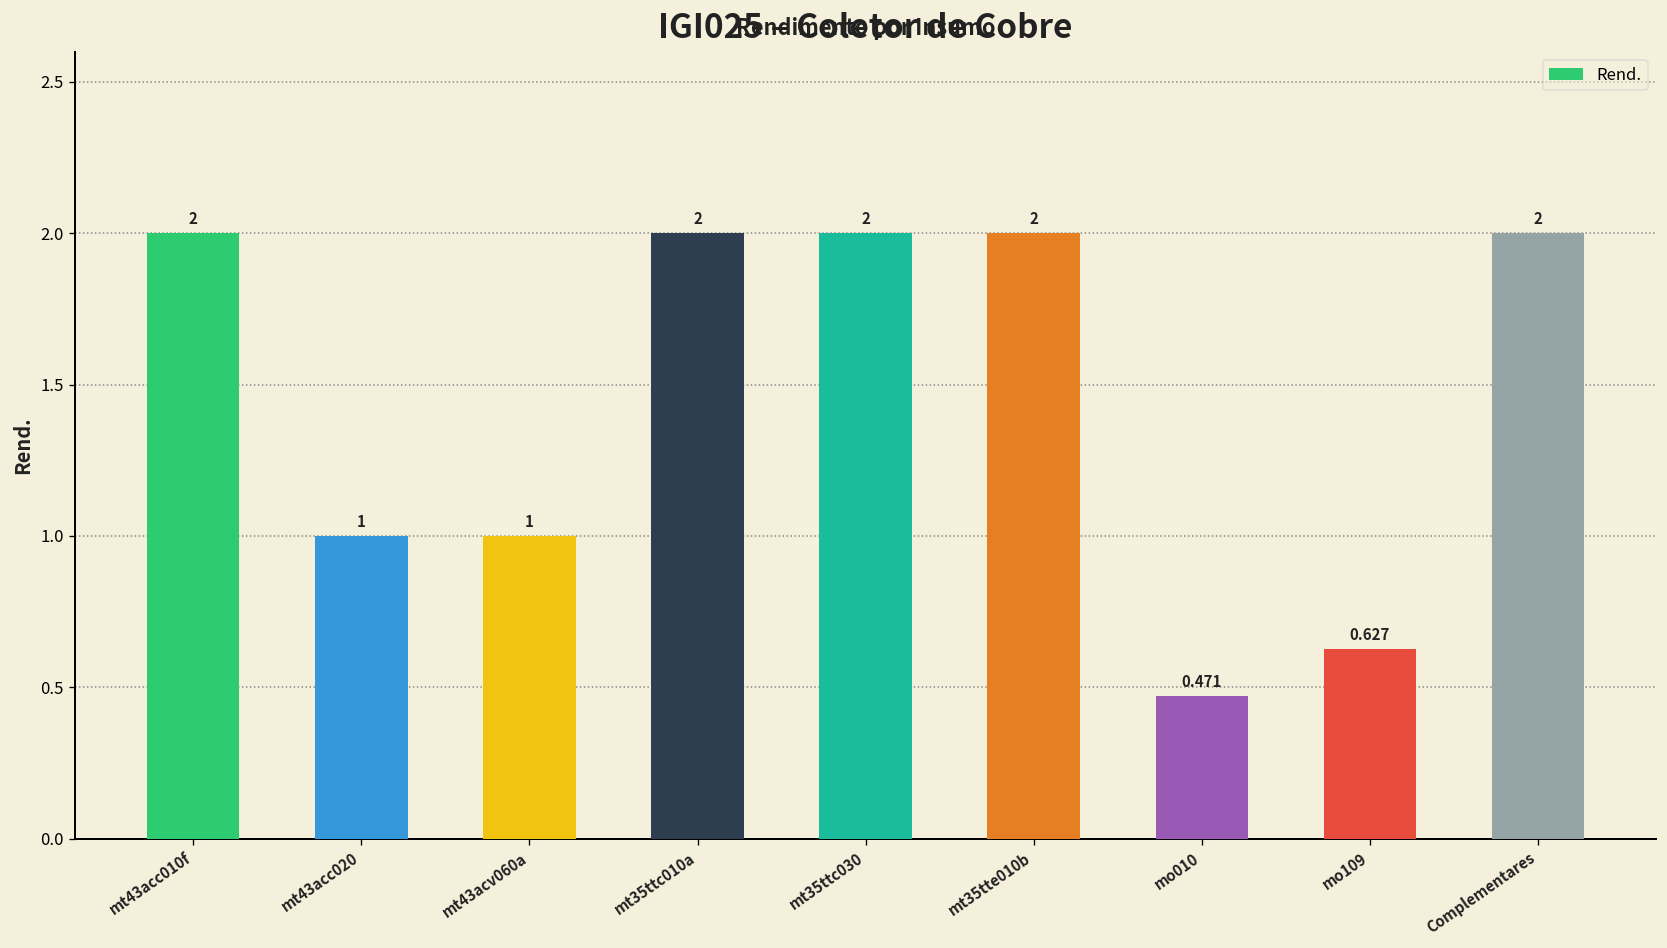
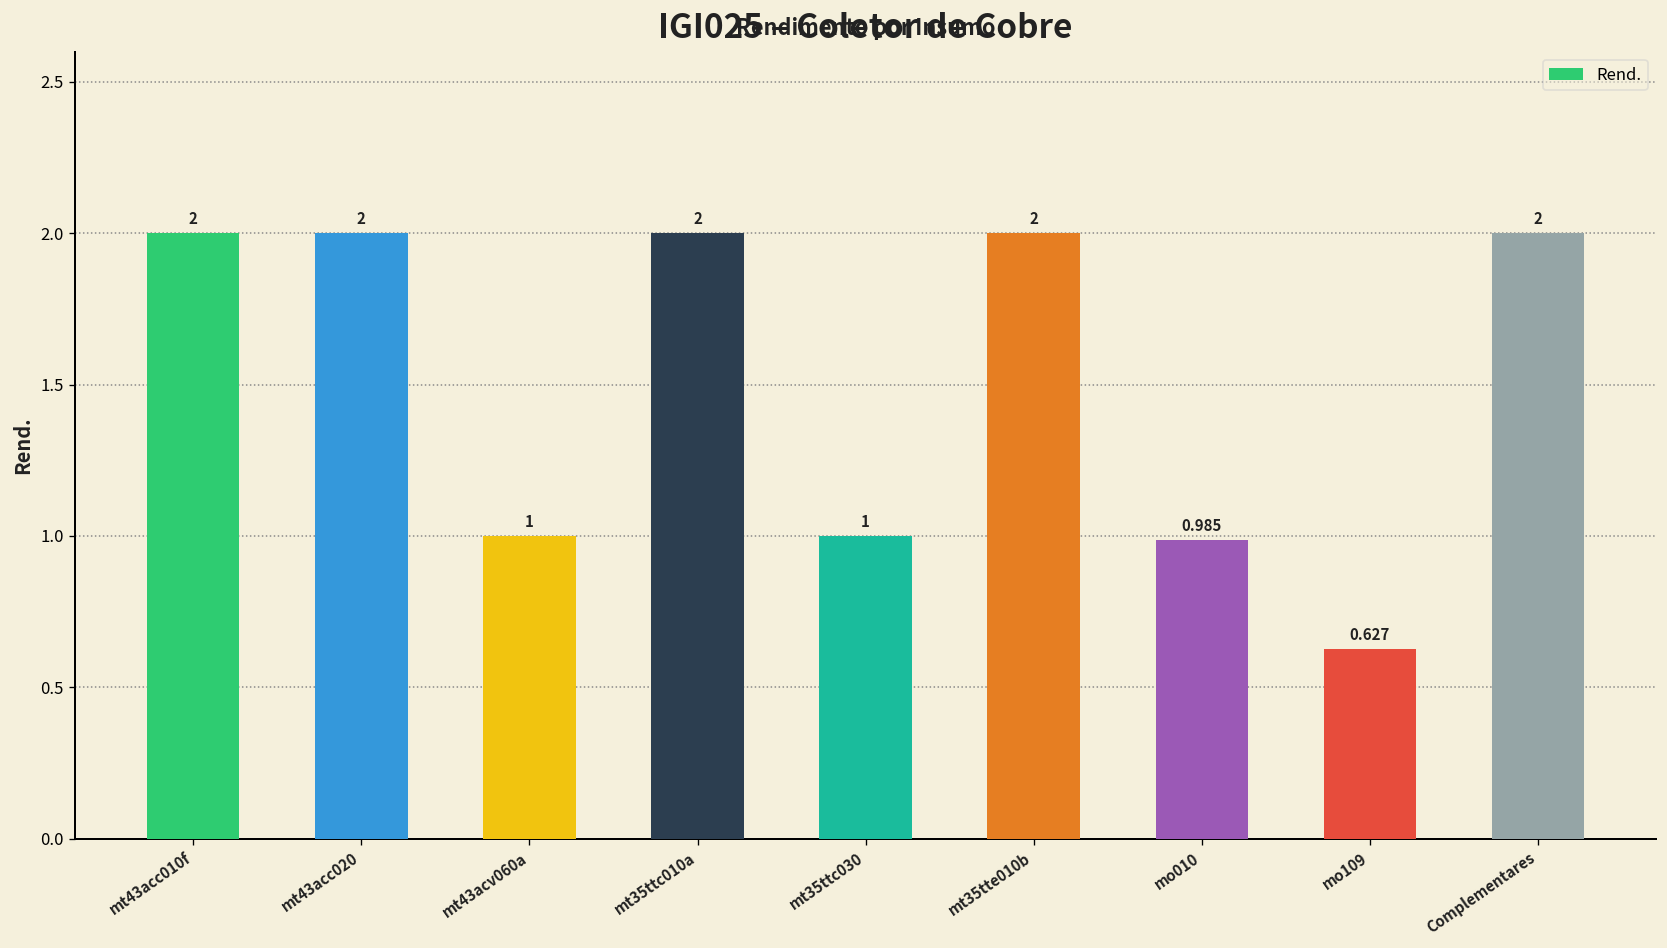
  {
    "mt43acc010f": 2,
-   "mt43acc020": 1,
+   "mt43acc020": 2,
    "mt43acv060a": 1,
    "mt35ttc010a": 2,
-   "mt35ttc030": 2,
+   "mt35ttc030": 1,
    "mt35tte010b": 2,
-   "mo010": 0.471,
+   "mo010": 0.985,
    "mo109": 0.627,
    "Complementares": 2
  }
